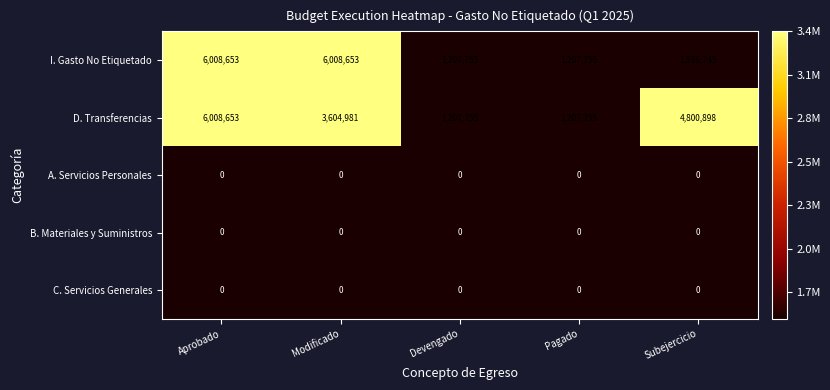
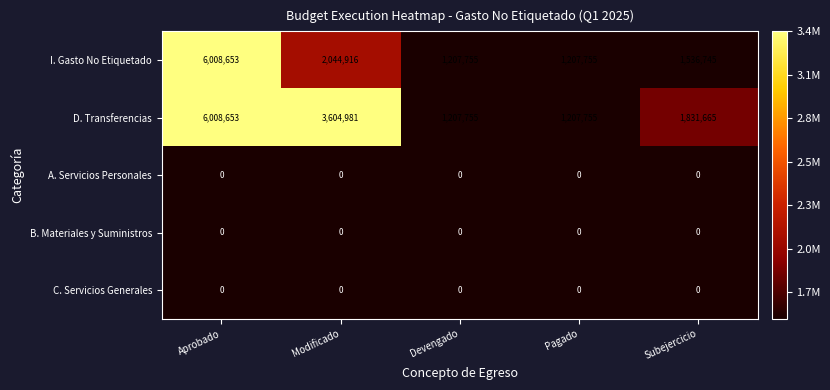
  {
    "I. Gasto No Etiquetado": {
      "Aprobado": "6,008,653",
-     "Modificado": "6,008,653"
+     "Modificado": "2,044,916"
    },
    "D. Transferencias": {
      "Aprobado": "6,008,653",
      "Modificado": "3,604,981",
-     "Subejercicio": "4,800,898"
+     "Subejercicio": "1,831,665"
    },
    "A. Servicios Personales": {
      "Aprobado": "0",
      "Modificado": "0",
      "Devengado": "0",
      "Pagado": "0",
      "Subejercicio": "0"
    },
    "B. Materiales y Suministros": {
      "Aprobado": "0",
      "Modificado": "0",
      "Devengado": "0",
      "Pagado": "0",
      "Subejercicio": "0"
    },
    "C. Servicios Generales": {
      "Aprobado": "0",
      "Modificado": "0",
      "Devengado": "0",
      "Pagado": "0",
      "Subejercicio": "0"
    }
  }
